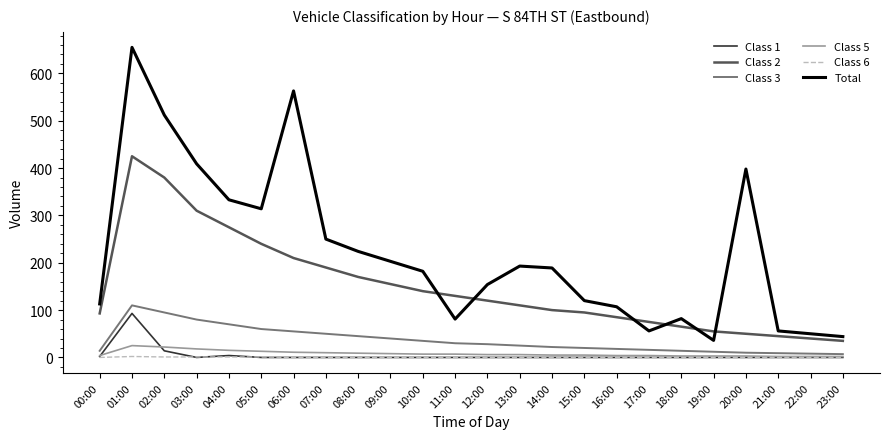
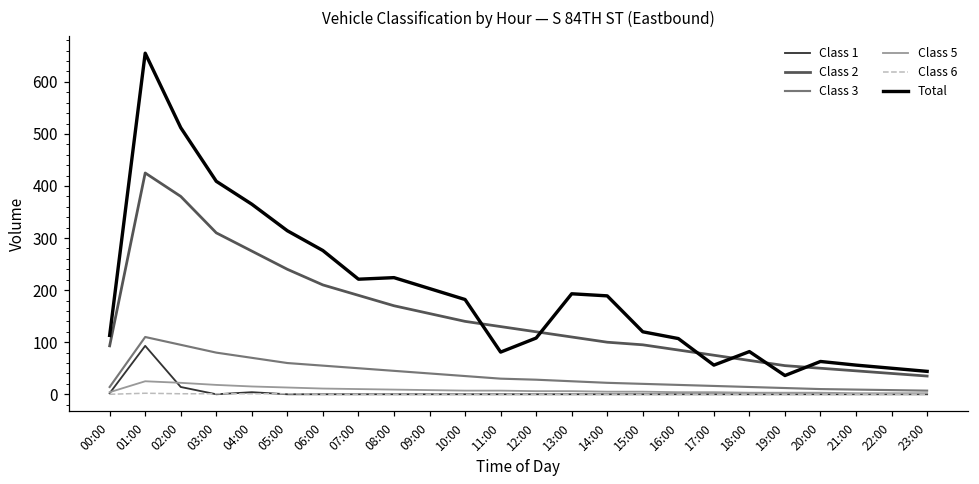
  {
    "Total": {
      "00:00": 110,
      "01:00": 660,
      "02:00": 510,
      "03:00": 410,
-     "04:00": 330,
+     "04:00": 370,
      "05:00": 310,
-     "06:00": 560,
-     "07:00": 250,
+     "06:00": 280,
+     "07:00": 220,
      "08:00": 220,
      "09:00": 200,
      "10:00": 180,
      "11:00": 80,
-     "12:00": 150,
+     "12:00": 110,
      "13:00": 190,
      "14:00": 190,
      "15:00": 120,
      "16:00": 110,
      "17:00": 60,
      "18:00": 80,
      "19:00": 40,
-     "20:00": 400,
+     "20:00": 60,
      "21:00": 60,
      "22:00": 50,
      "23:00": 40
    }
  }
